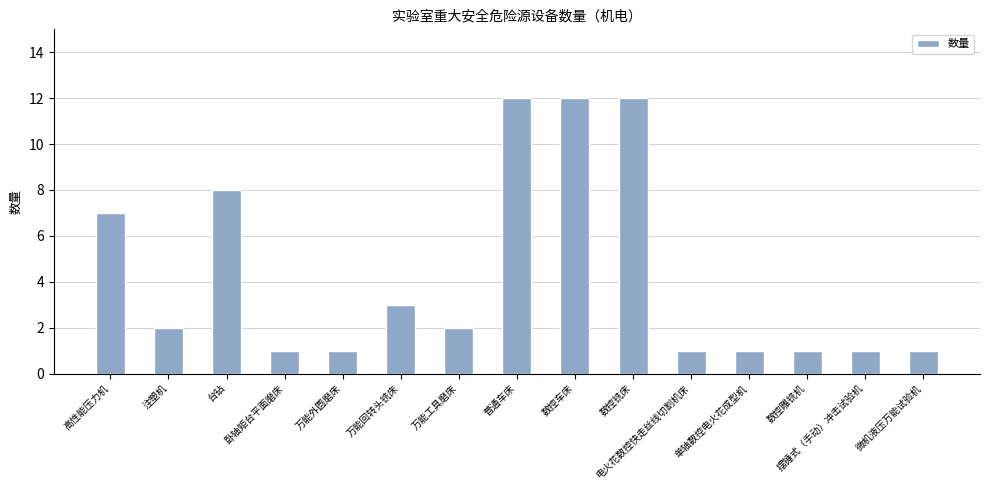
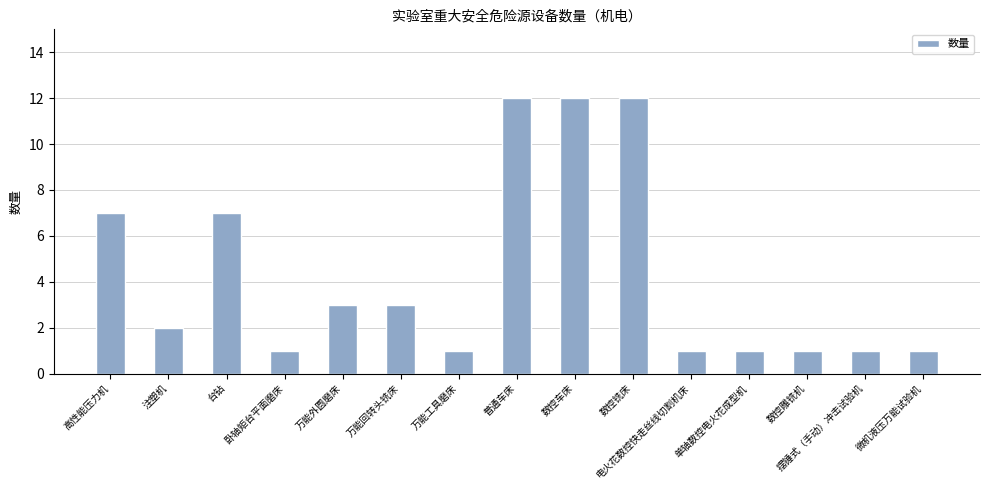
  {
    "高性能压力机": 7,
    "注塑机": 2,
-   "台钻": 8,
+   "台钻": 7,
    "卧轴矩台平面磨床": 1,
-   "万能外圆磨床": 1,
+   "万能外圆磨床": 3,
    "万能回转头铣床": 3,
-   "万能工具磨床": 2,
+   "万能工具磨床": 1,
    "普通车床": 12,
    "数控车床": 12,
    "数控铣床": 12,
    "电火花数控快走丝线切割机床": 1,
    "单轴数控电火花成型机": 1,
    "数控雕铣机": 1,
    "摆锤式（手动）冲击试验机": 1,
    "微机液压万能试验机": 1
  }
